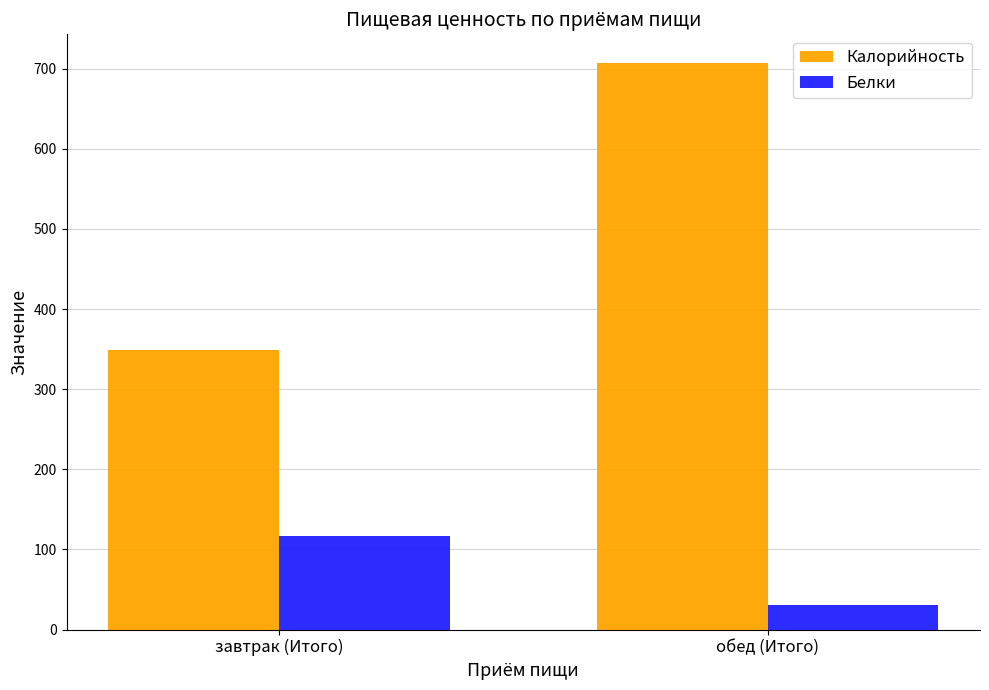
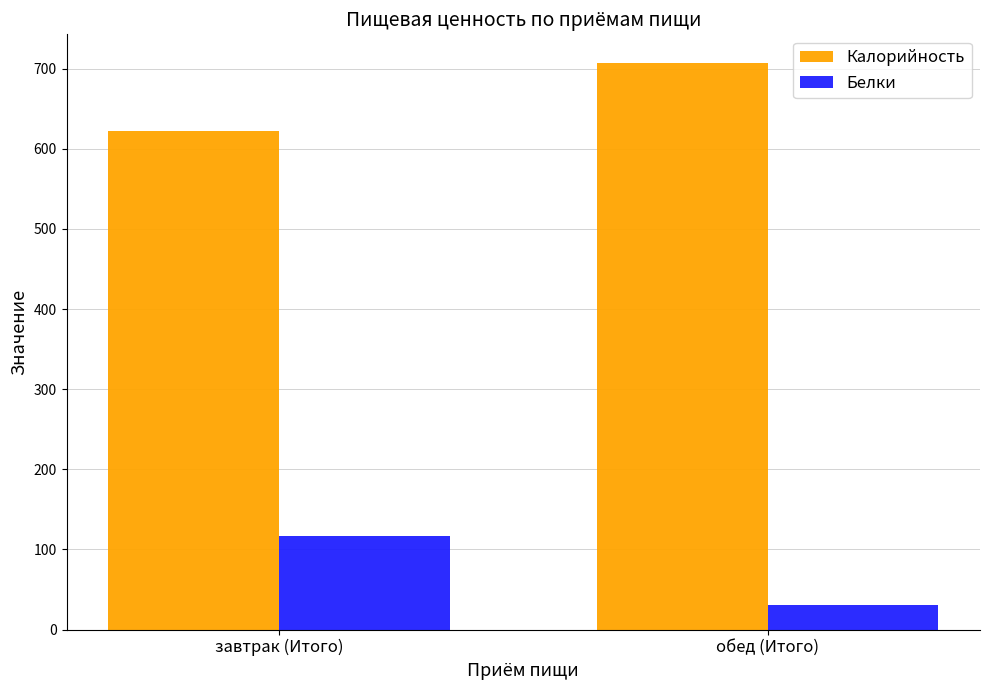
  {
    "Калорийность": {
-     "завтрак (Итого)": 350,
+     "завтрак (Итого)": 620,
      "обед (Итого)": 710
    },
    "Белки": {
      "завтрак (Итого)": 120,
      "обед (Итого)": 30
    }
  }
